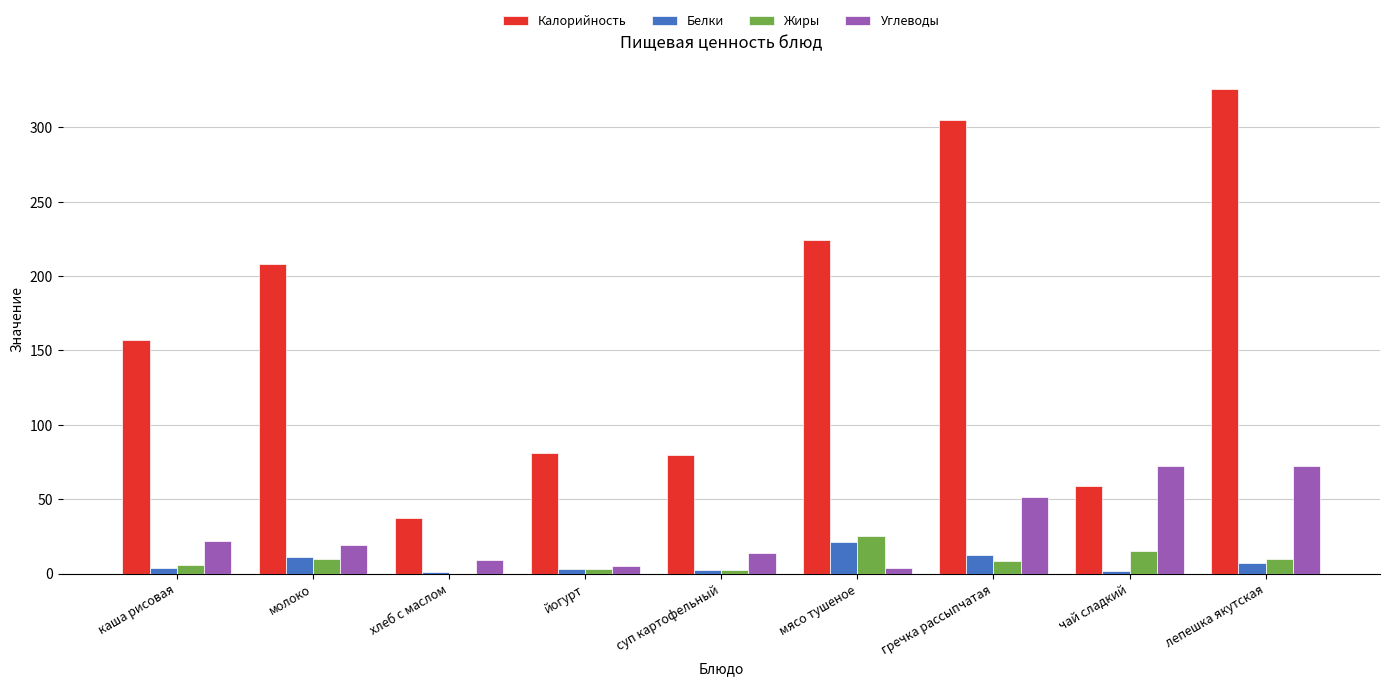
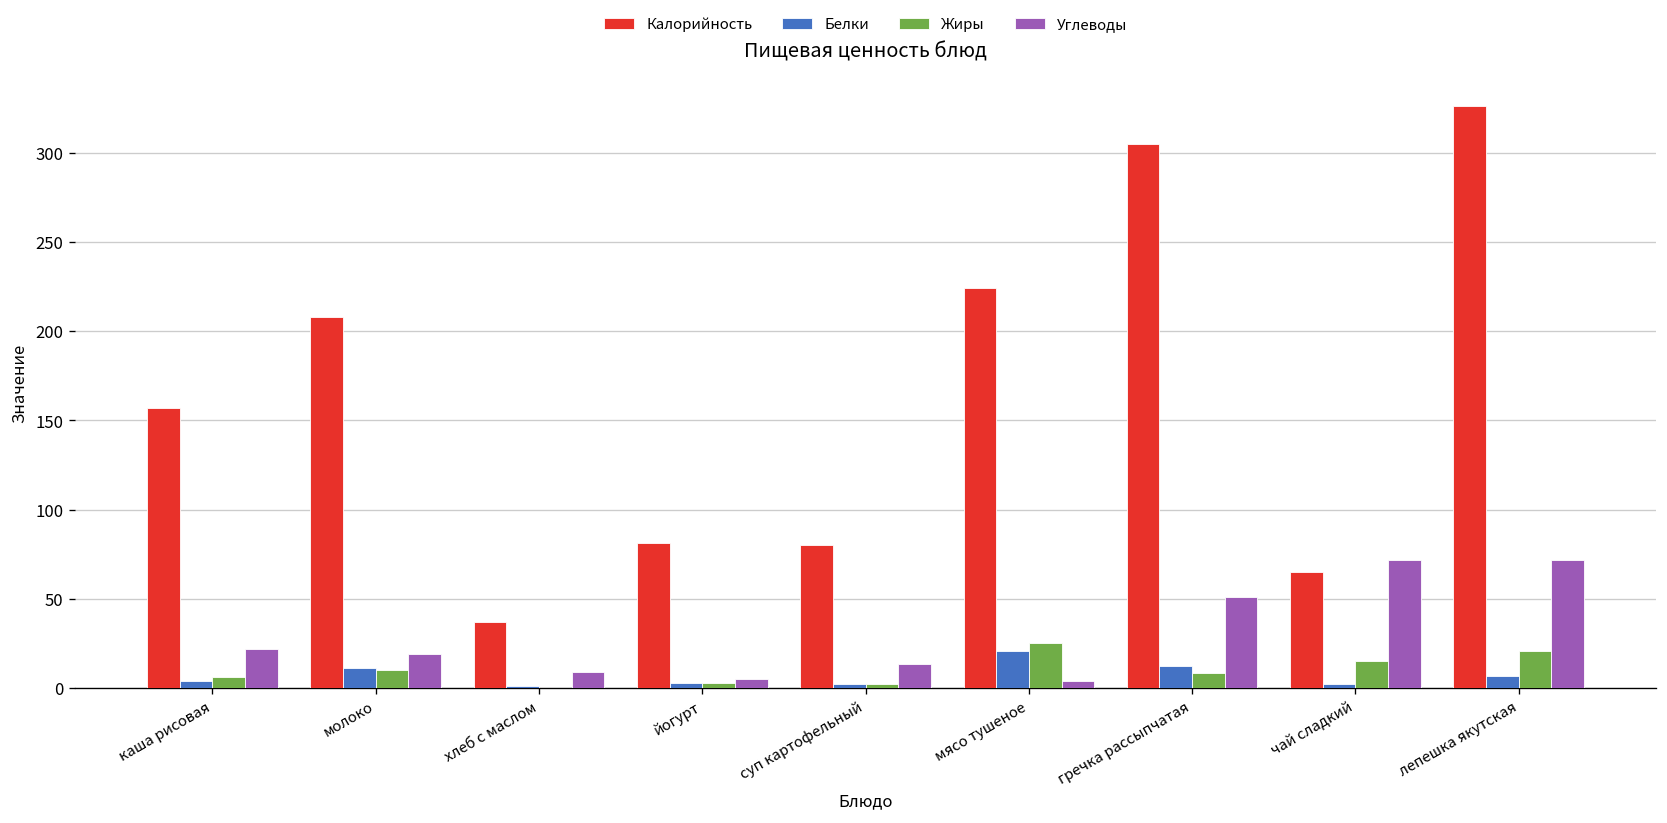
  {
    "Калорийность": {
      "каша рисовая": 157,
      "молоко": 208,
      "хлеб с маслом": 37,
      "йогурт": 81,
      "суп картофельный": 80,
      "мясо тушеное": 224,
      "гречка рассыпчатая": 305,
-     "чай сладкий": 59,
+     "чай сладкий": 65,
      "лепешка якутская": 326
    },
    "Белки": {
      "каша рисовая": 4,
      "молоко": 11,
      "йогурт": 3,
      "суп картофельный": 2,
      "мясо тушеное": 21,
      "гречка рассыпчатая": 13,
      "чай сладкий": 2,
      "лепешка якутская": 7
    },
    "Жиры": {
      "каша рисовая": 6,
      "молоко": 10,
      "хлеб с маслом": 0,
      "йогурт": 3,
      "суп картофельный": 2,
      "мясо тушеное": 25,
      "гречка рассыпчатая": 8,
      "чай сладкий": 15,
-     "лепешка якутская": 10
+     "лепешка якутская": 21
    },
    "Углеводы": {
      "каша рисовая": 22,
      "молоко": 19,
      "хлеб с маслом": 9,
      "йогурт": 5,
      "суп картофельный": 14,
      "мясо тушеное": 4,
      "гречка рассыпчатая": 51,
      "чай сладкий": 72,
      "лепешка якутская": 72
    }
  }
